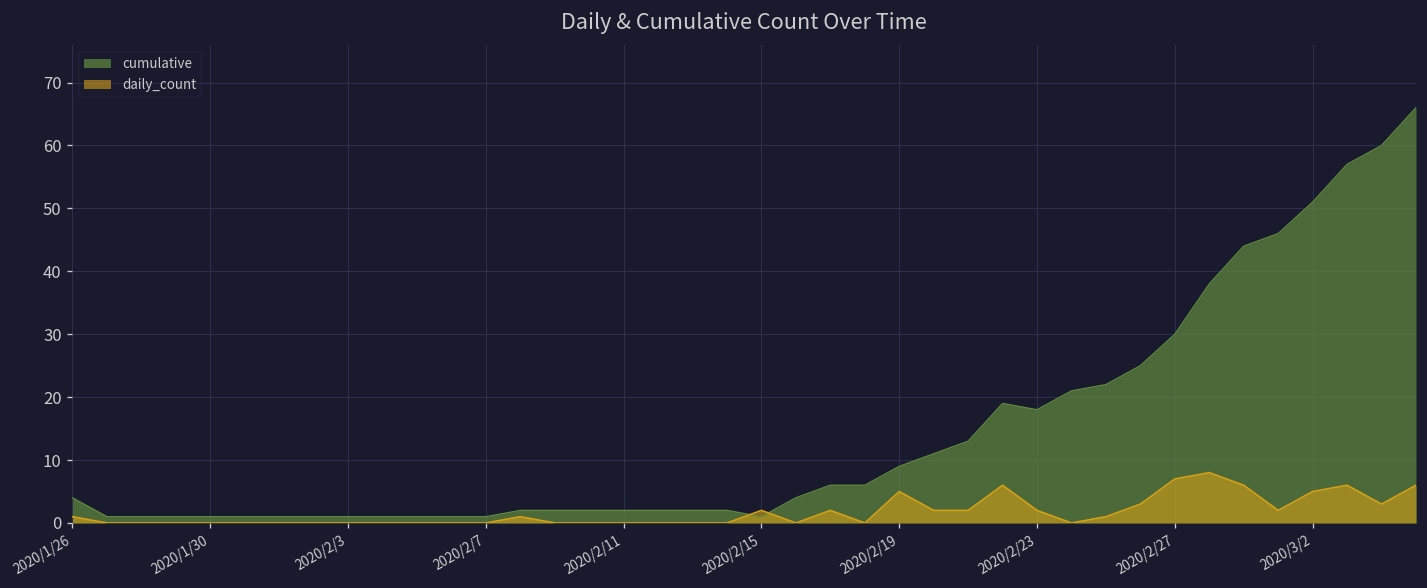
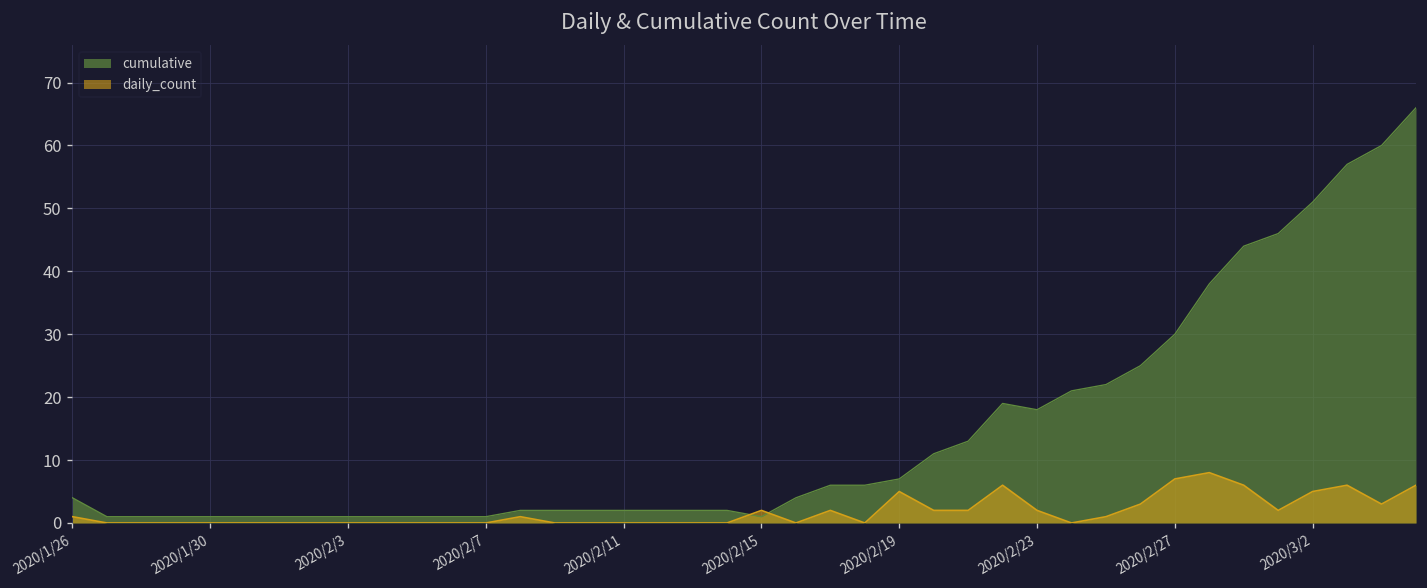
  {
    "cumulative": {
      "2020/1/26": 4,
      "2020/1/30": 1,
      "2020/2/3": 1,
      "2020/2/7": 1,
      "2020/2/11": 2,
      "2020/2/15": 1,
-     "2020/2/19": 9,
+     "2020/2/19": 7,
      "2020/2/23": 18,
      "2020/2/27": 30,
      "2020/3/2": 51
    },
    "daily_count": {
      "2020/1/26": 1,
      "2020/1/30": 0,
      "2020/2/3": 0,
      "2020/2/7": 0,
      "2020/2/11": 0,
      "2020/2/15": 2,
      "2020/2/19": 5,
      "2020/2/23": 2,
      "2020/2/27": 7,
      "2020/3/2": 5
    }
  }
